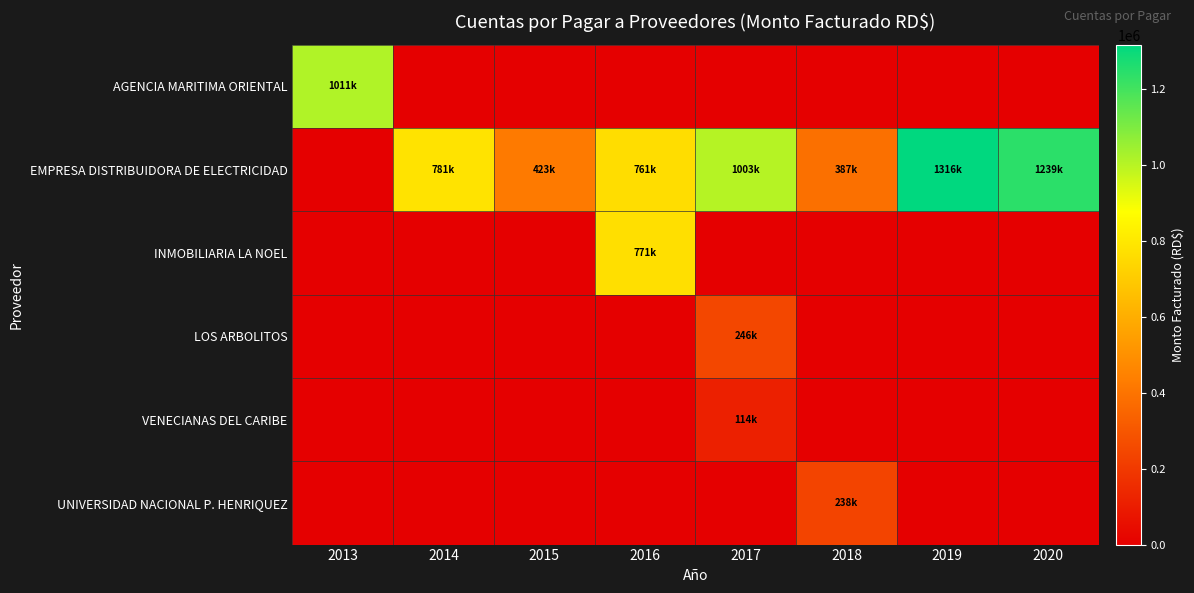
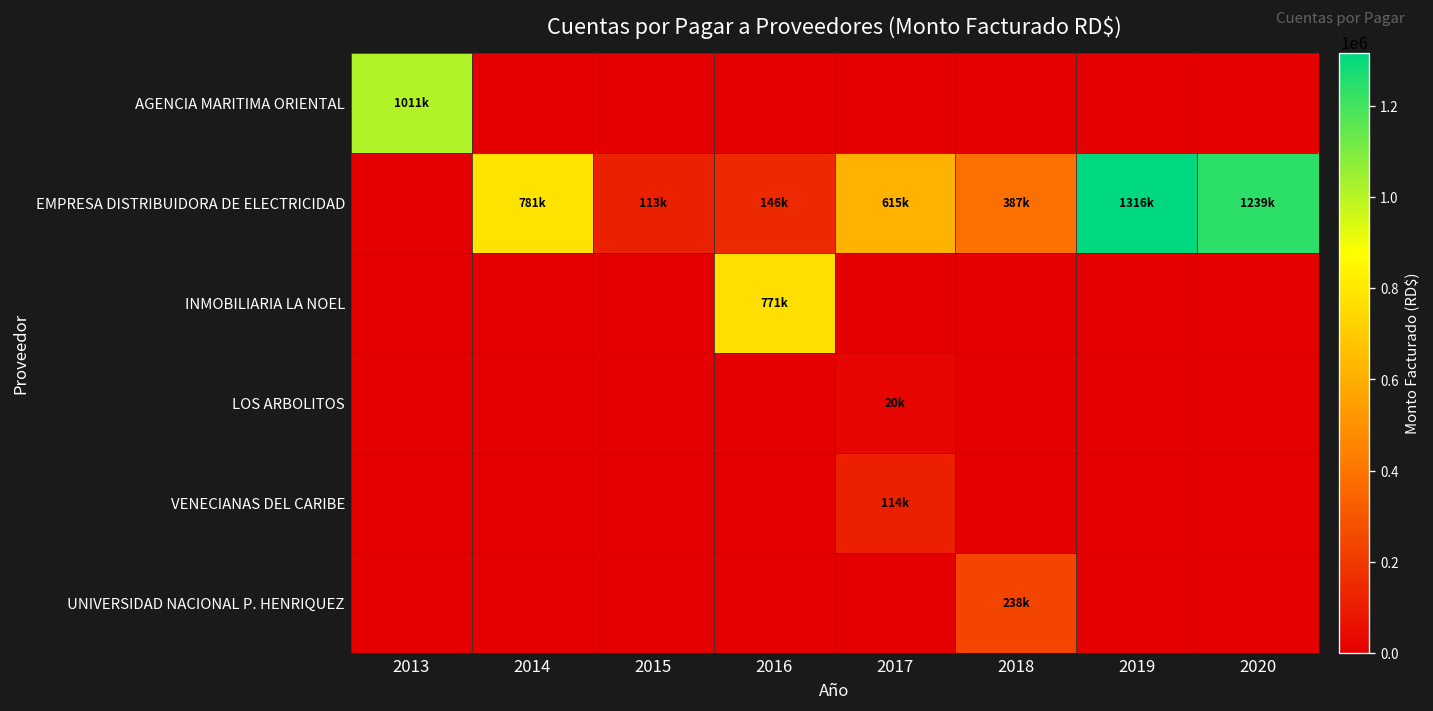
  {
    "AGENCIA MARITIMA ORIENTAL": {
      "2013": "1011k"
    },
    "EMPRESA DISTRIBUIDORA DE ELECTRICIDAD": {
      "2014": "781k",
-     "2015": "423k",
-     "2016": "761k",
-     "2017": "1003k",
+     "2015": "113k",
+     "2016": "146k",
+     "2017": "615k",
      "2018": "387k",
      "2019": "1316k",
      "2020": "1239k"
    },
    "INMOBILIARIA LA NOEL": {
      "2016": "771k"
    },
    "LOS ARBOLITOS": {
-     "2017": "246k"
+     "2017": "20k"
    },
    "VENECIANAS DEL CARIBE": {
      "2017": "114k"
    },
    "UNIVERSIDAD NACIONAL P. HENRIQUEZ": {
      "2018": "238k"
    }
  }
